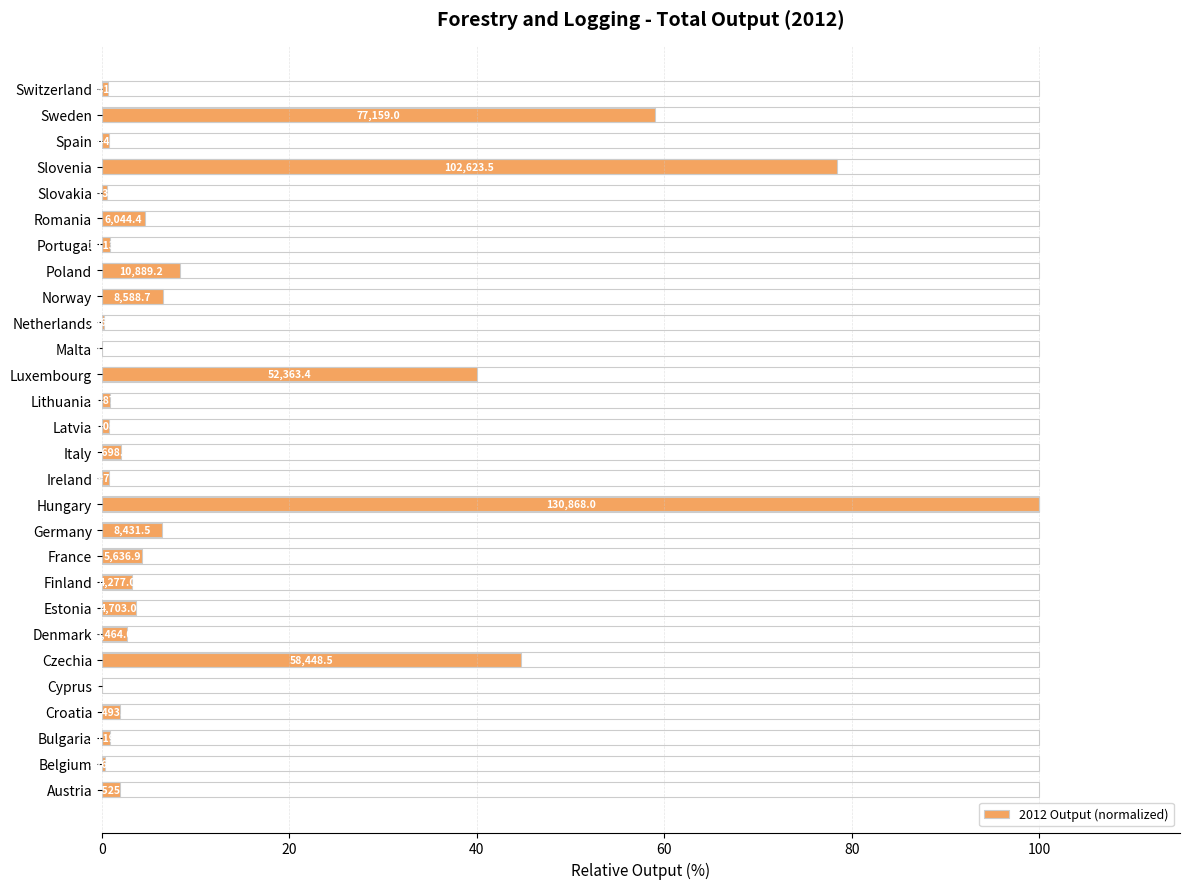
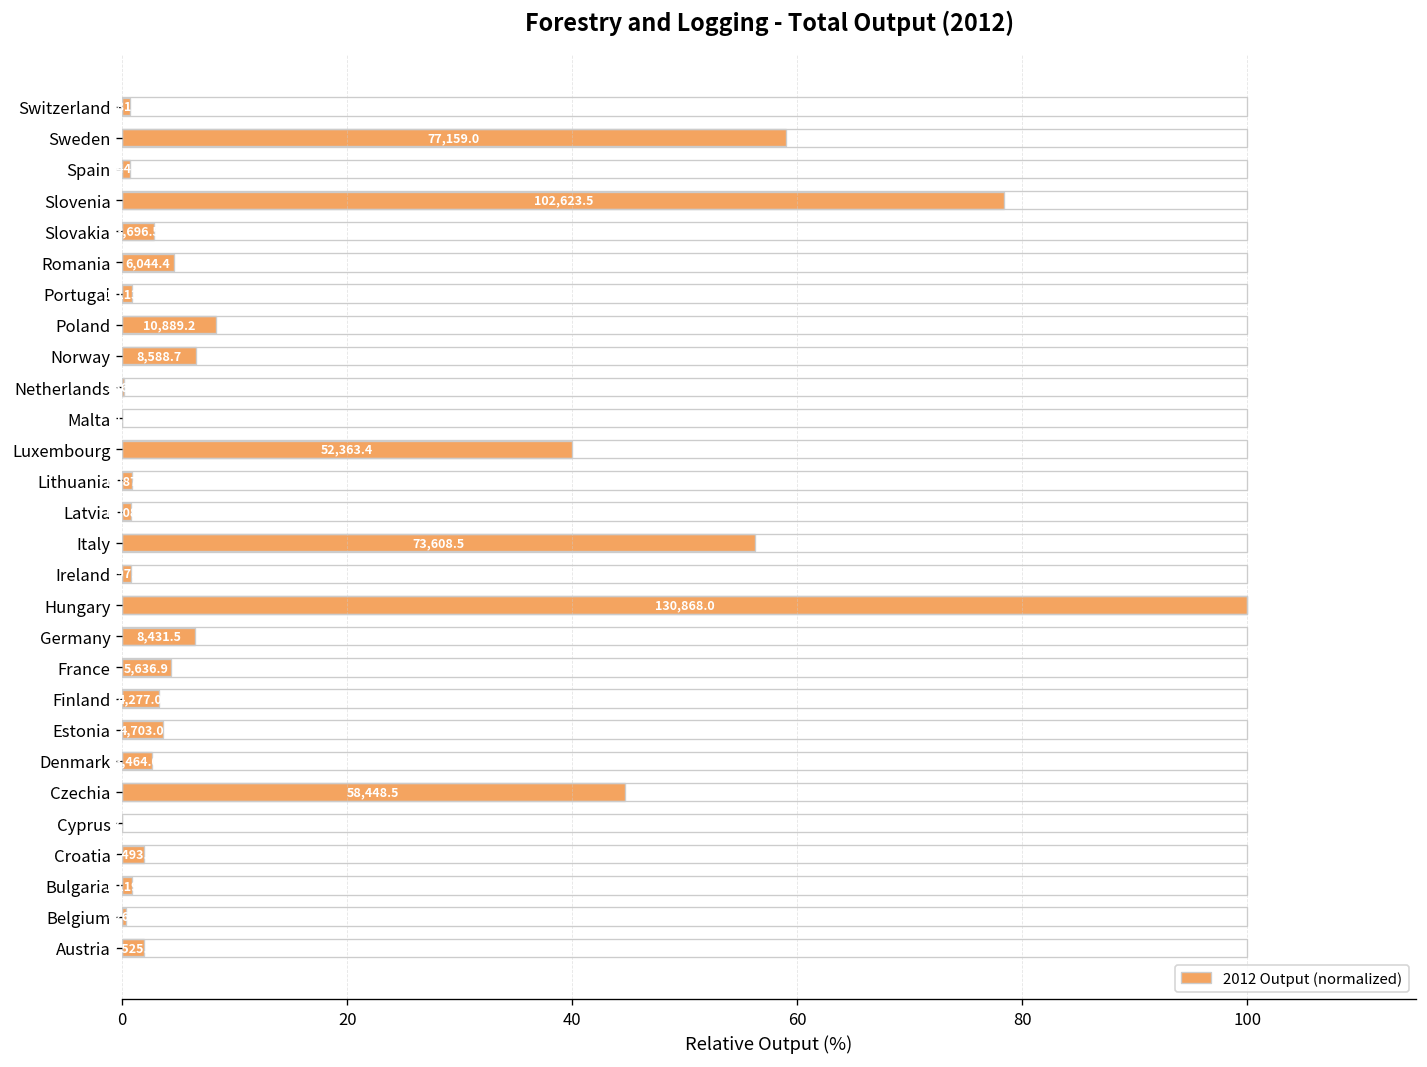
  {
    "Switzerland": 1,
    "Spain": 1,
-   "Slovakia": 1,
+   "Slovakia": 3,
    "Portugal": 1,
    "Malta": 0,
    "Lithuania": 1,
    "Latvia": 1,
-   "Italy": 2,
+   "Italy": 56,
    "Ireland": 1,
    "Croatia": 2,
    "Bulgaria": 1,
    "Belgium": 0,
    "Austria": 2
  }
